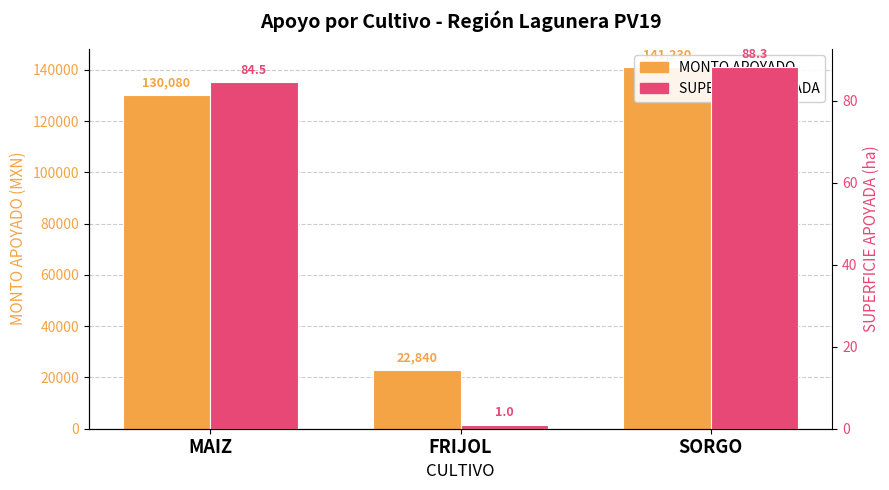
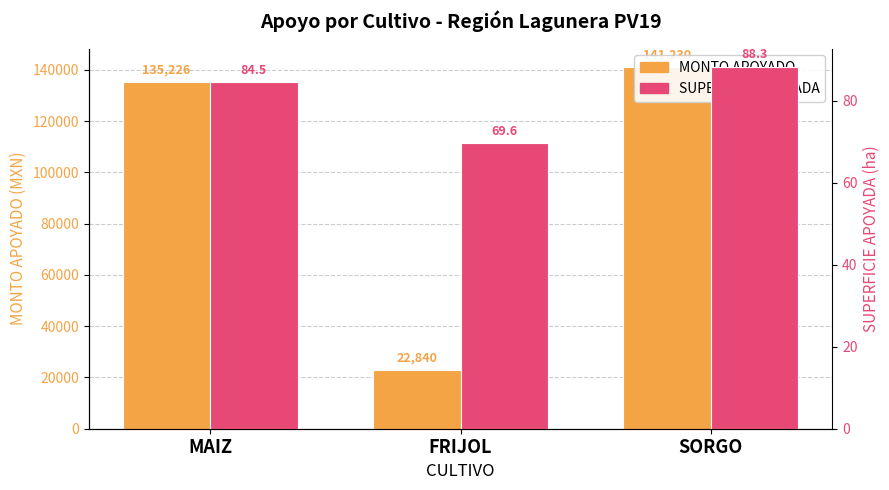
  {
    "MONTO APOYADO": {
-     "MAIZ": "130,080",
+     "MAIZ": "135,226",
      "FRIJOL": "22,840"
    },
    "SUPERFICIE APOYADA": {
      "MAIZ": "84.5",
-     "FRIJOL": "1.0"
+     "FRIJOL": "69.6"
    }
  }
